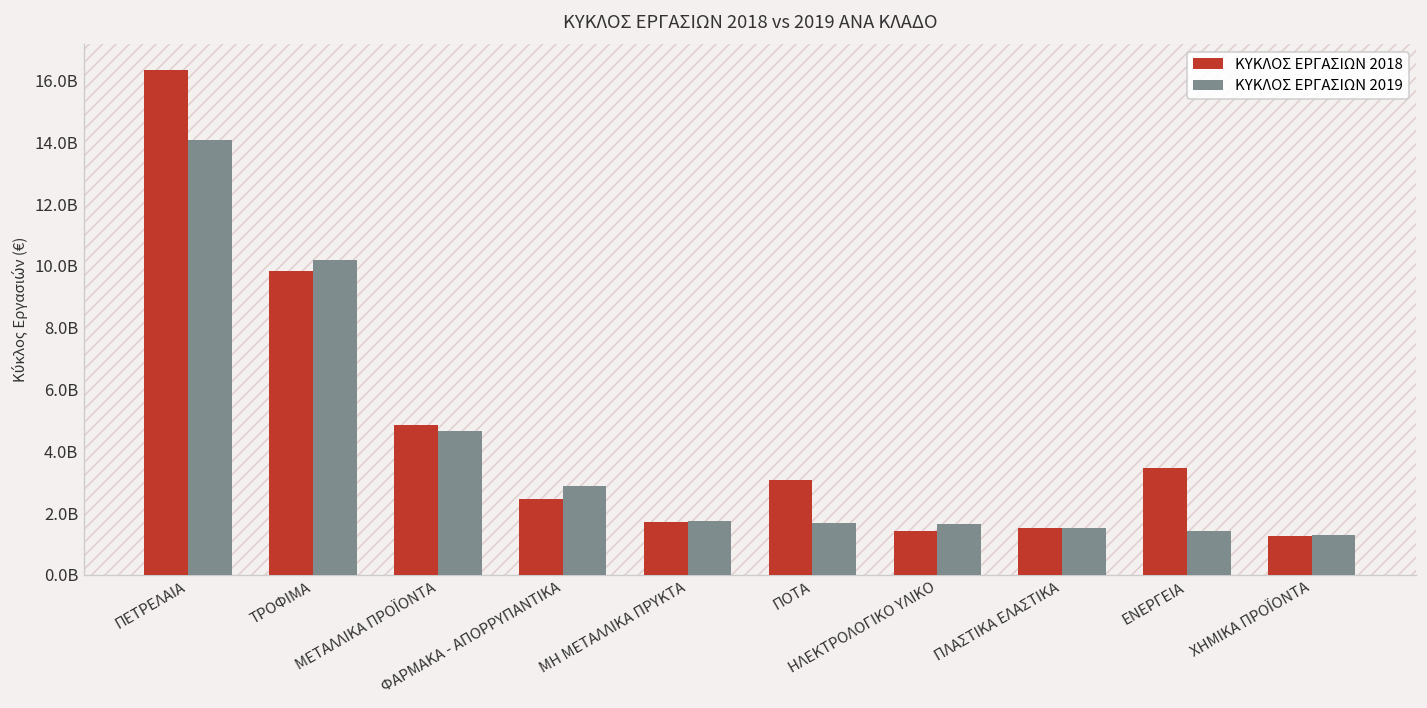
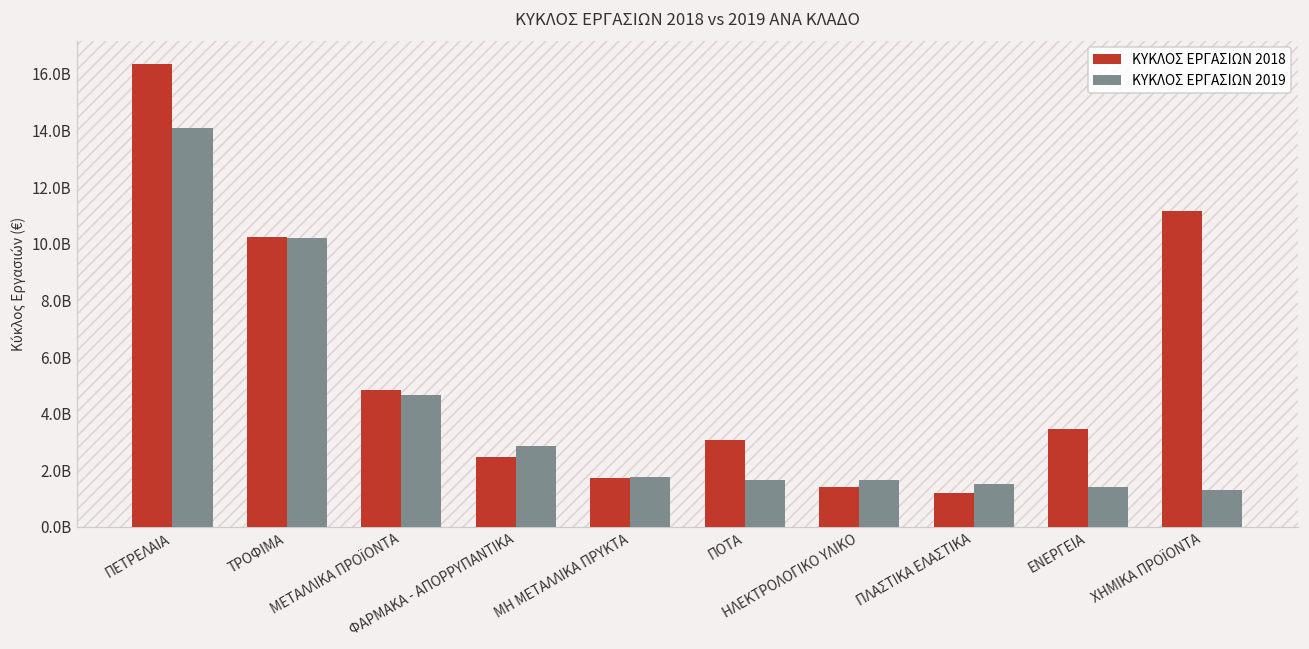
  {
    "ΚΥΚΛΟΣ ΕΡΓΑΣΙΩΝ 2018": {
      "ΠΕΤΡΕΛΑΙΑ": 16400000000,
-     "ΤΡΟΦΙΜΑ": 9800000000,
+     "ΤΡΟΦΙΜΑ": 10300000000,
      "ΜΕΤΑΛΛΙΚΑ ΠΡΟΪΟΝΤΑ": 4800000000,
      "ΦΑΡΜΑΚΑ - ΑΠΟΡΡΥΠΑΝΤΙΚΑ": 2500000000,
      "ΜΗ ΜΕΤΑΛΛΙΚΑ ΠΡΥΚΤΑ": 1700000000,
      "ΠΟΤΑ": 3100000000,
      "ΗΛΕΚΤΡΟΛΟΓΙΚΟ ΥΛΙΚΟ": 1400000000,
-     "ΠΛΑΣΤΙΚΑ ΕΛΑΣΤΙΚΑ": 1500000000,
+     "ΠΛΑΣΤΙΚΑ ΕΛΑΣΤΙΚΑ": 1200000000,
      "ΕΝΕΡΓΕΙΑ": 3400000000,
-     "ΧΗΜΙΚΑ ΠΡΟΪΟΝΤΑ": 1300000000
+     "ΧΗΜΙΚΑ ΠΡΟΪΟΝΤΑ": 11100000000
    },
    "ΚΥΚΛΟΣ ΕΡΓΑΣΙΩΝ 2019": {
      "ΠΕΤΡΕΛΑΙΑ": 14100000000,
      "ΤΡΟΦΙΜΑ": 10200000000,
      "ΜΕΤΑΛΛΙΚΑ ΠΡΟΪΟΝΤΑ": 4600000000,
      "ΦΑΡΜΑΚΑ - ΑΠΟΡΡΥΠΑΝΤΙΚΑ": 2900000000,
      "ΜΗ ΜΕΤΑΛΛΙΚΑ ΠΡΥΚΤΑ": 1700000000,
      "ΠΟΤΑ": 1700000000,
      "ΗΛΕΚΤΡΟΛΟΓΙΚΟ ΥΛΙΚΟ": 1600000000,
      "ΠΛΑΣΤΙΚΑ ΕΛΑΣΤΙΚΑ": 1500000000,
      "ΕΝΕΡΓΕΙΑ": 1400000000,
      "ΧΗΜΙΚΑ ΠΡΟΪΟΝΤΑ": 1300000000
    }
  }
